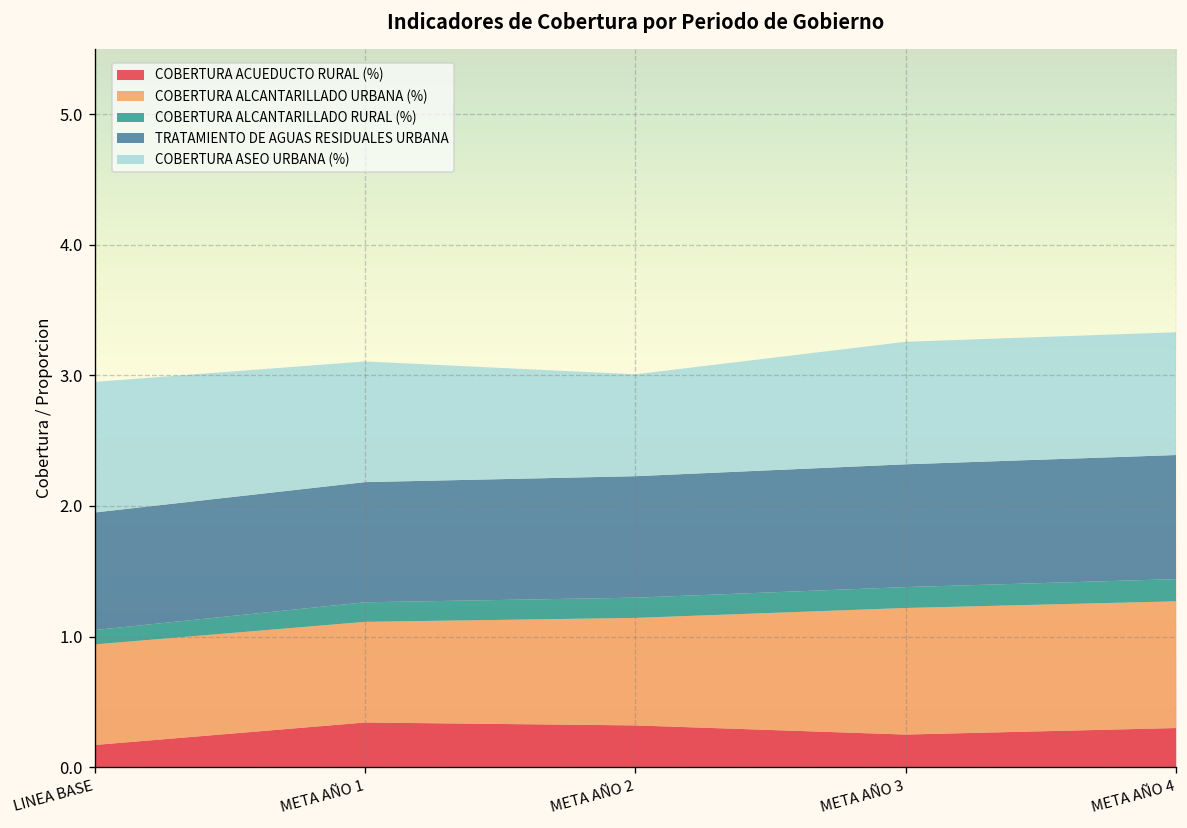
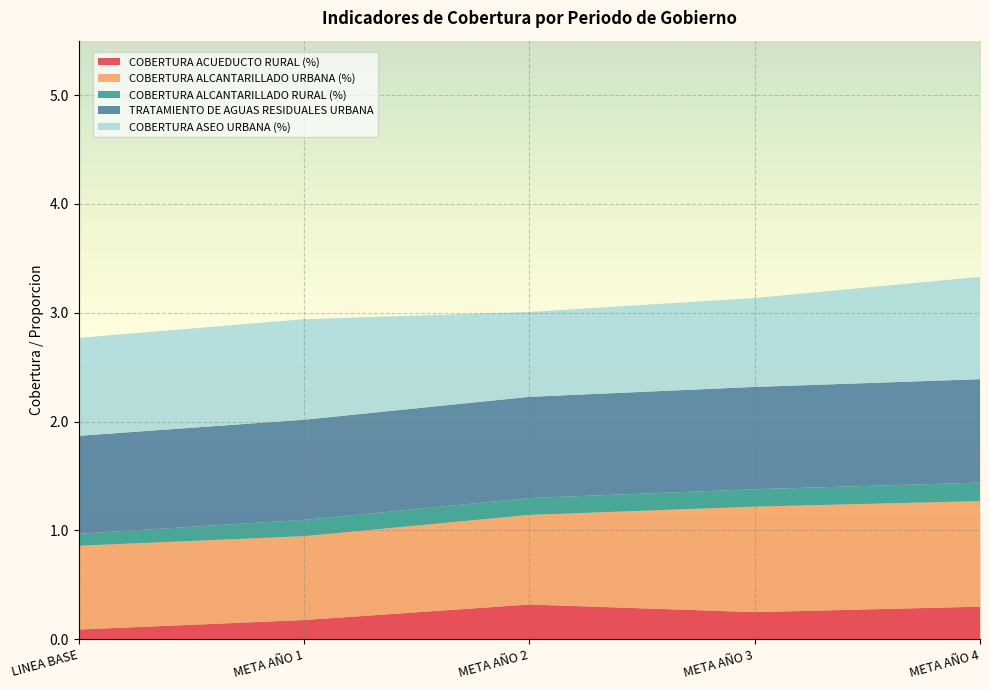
  {
    "COBERTURA ACUEDUCTO RURAL (%)": {
-     "LINEA BASE": 0.17,
-     "META AÑO 1": 0.34,
+     "LINEA BASE": 0.09,
+     "META AÑO 1": 0.18,
      "META AÑO 2": 0.32,
      "META AÑO 3": 0.25,
      "META AÑO 4": 0.30
    },
    "COBERTURA ALCANTARILLADO URBANA (%)": {
      "LINEA BASE": 0.77,
      "META AÑO 1": 0.77,
      "META AÑO 2": 0.82,
      "META AÑO 3": 0.97,
      "META AÑO 4": 0.97
    },
    "COBERTURA ASEO URBANA (%)": {
-     "LINEA BASE": 1.0,
+     "LINEA BASE": 0.9,
      "META AÑO 1": 0.92,
      "META AÑO 2": 0.78,
-     "META AÑO 3": 0.94,
+     "META AÑO 3": 0.82,
      "META AÑO 4": 0.94
    }
  }
